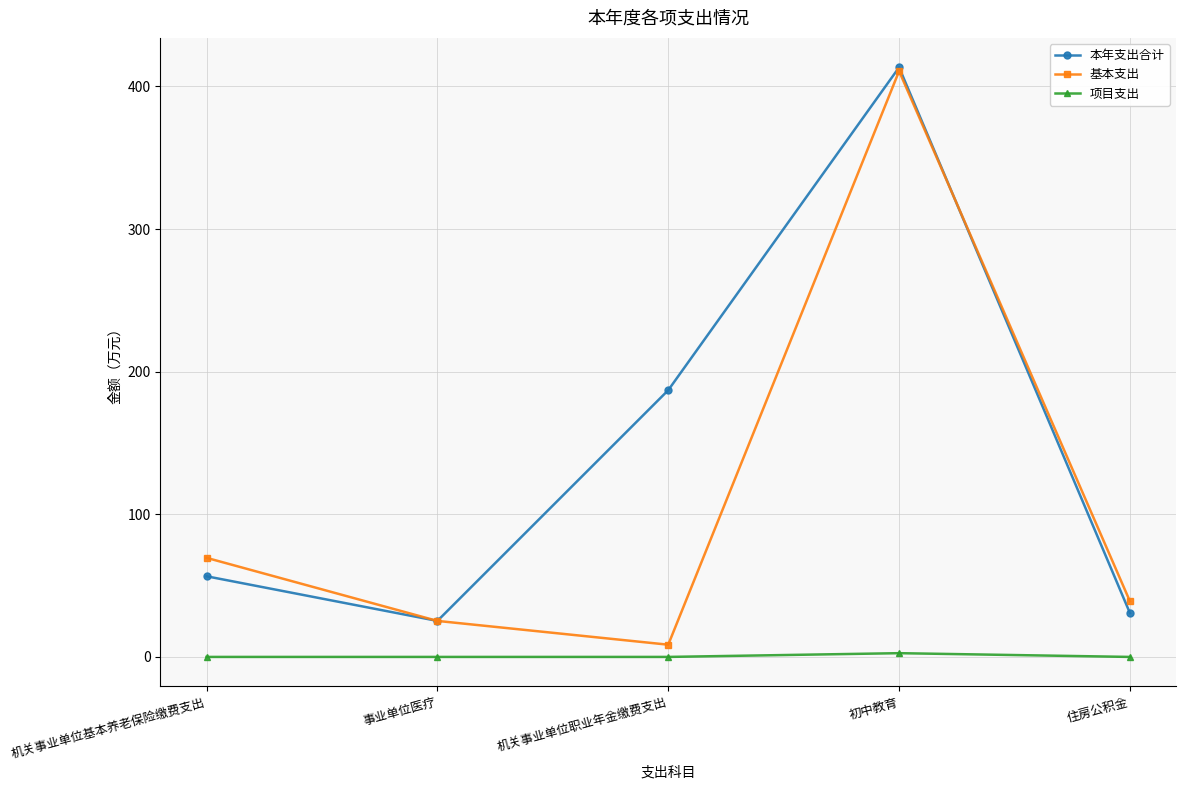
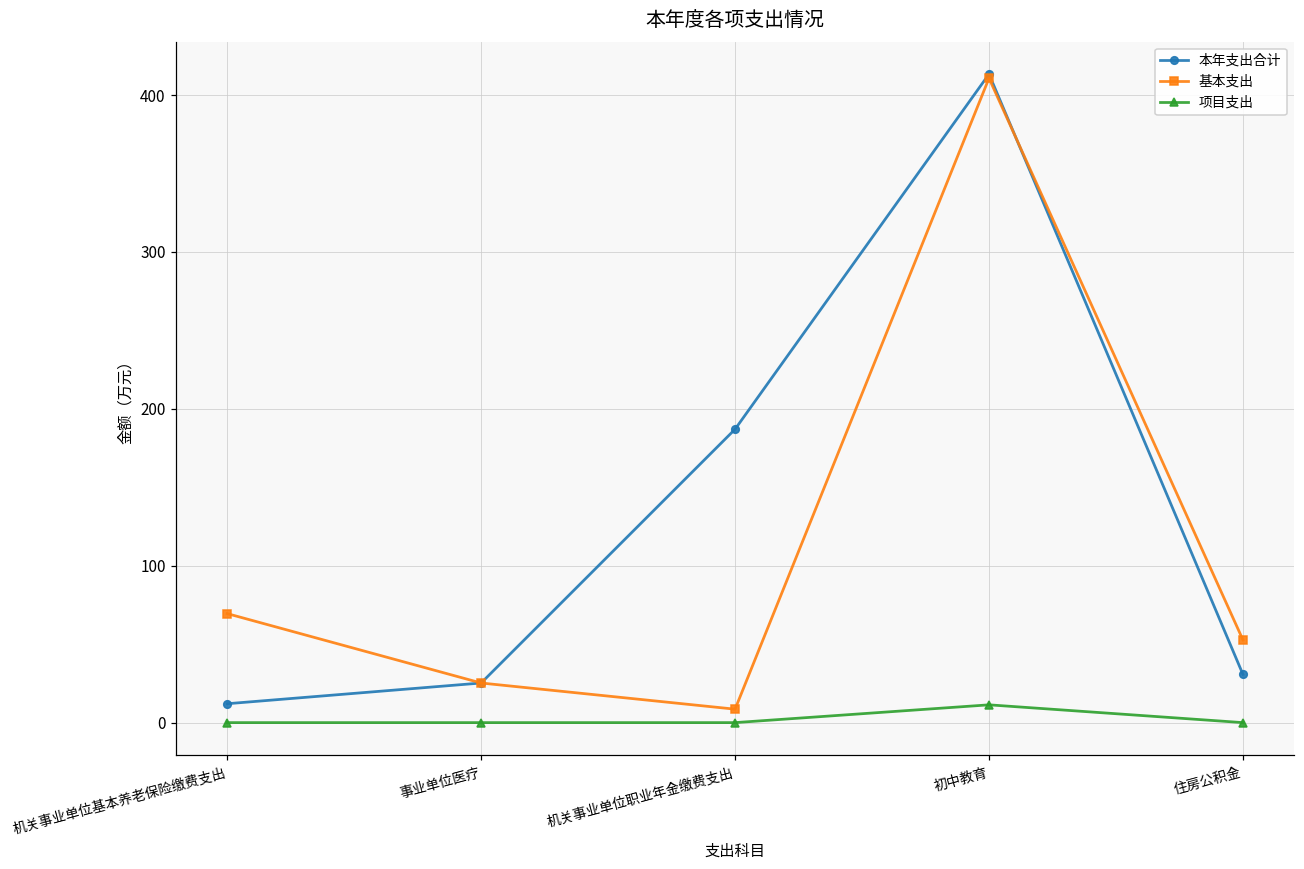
  {
    "本年支出合计": {
-     "机关事业单位基本养老保险缴费支出": 57,
+     "机关事业单位基本养老保险缴费支出": 12,
      "机关事业单位职业年金缴费支出": 187,
      "初中教育": 413,
      "住房公积金": 31
    },
    "基本支出": {
      "机关事业单位基本养老保险缴费支出": 69,
      "机关事业单位职业年金缴费支出": 9,
      "初中教育": 411,
-     "住房公积金": 39
+     "住房公积金": 53
    },
    "项目支出": {
      "机关事业单位基本养老保险缴费支出": 0,
      "事业单位医疗": 0,
      "机关事业单位职业年金缴费支出": 0,
-     "初中教育": 3,
+     "初中教育": 11,
      "住房公积金": 0
    }
  }
